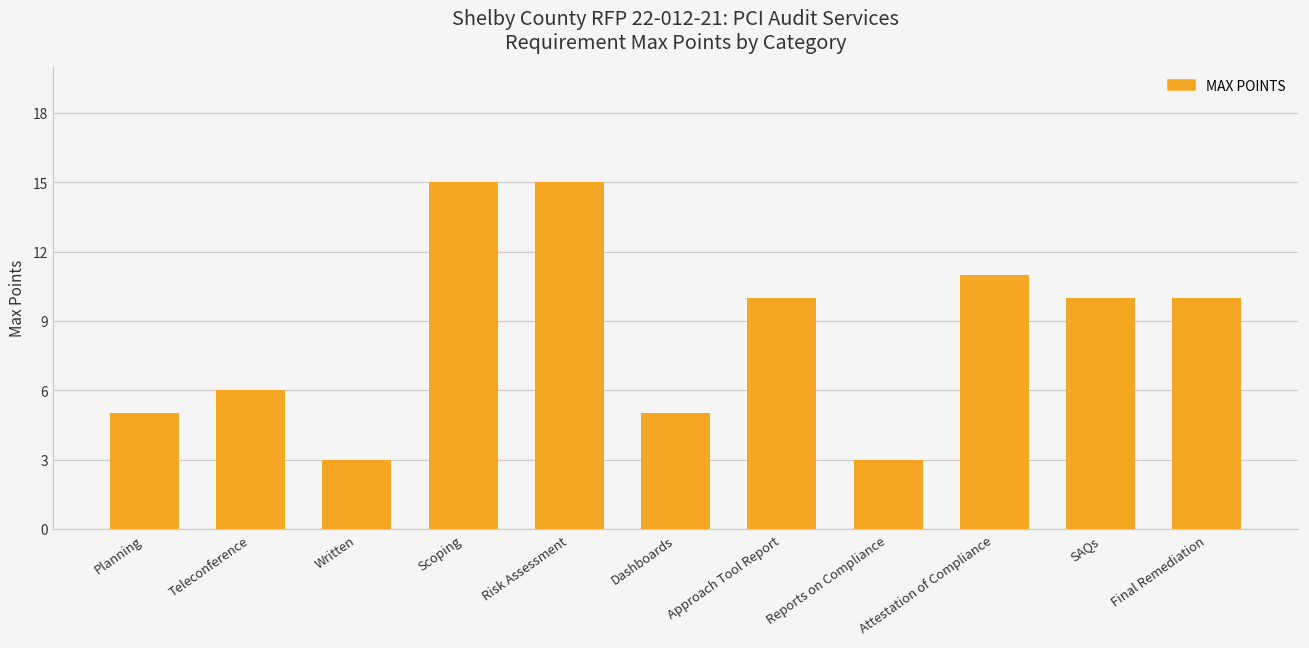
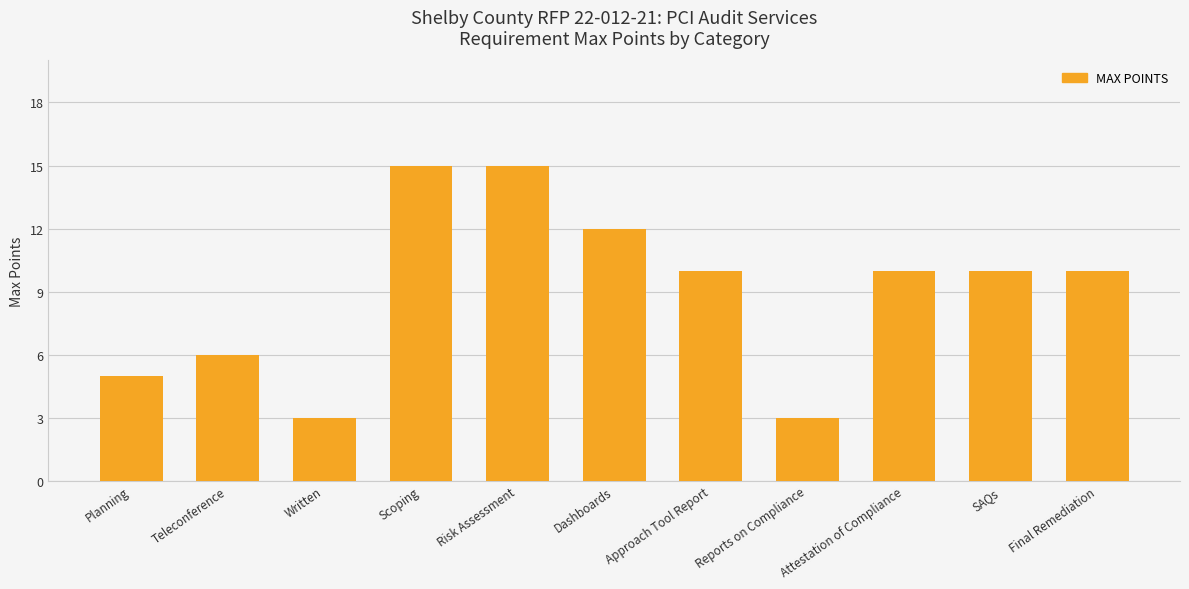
  {
    "Planning": 5,
    "Teleconference": 6,
    "Written": 3,
    "Scoping": 15,
    "Risk Assessment": 15,
-   "Dashboards": 5,
+   "Dashboards": 12,
    "Approach Tool Report": 10,
    "Reports on Compliance": 3,
-   "Attestation of Compliance": 11,
+   "Attestation of Compliance": 10,
    "SAQs": 10,
    "Final Remediation": 10
  }
